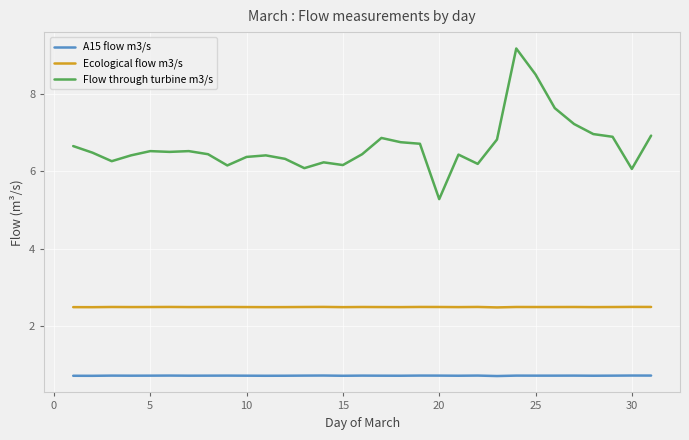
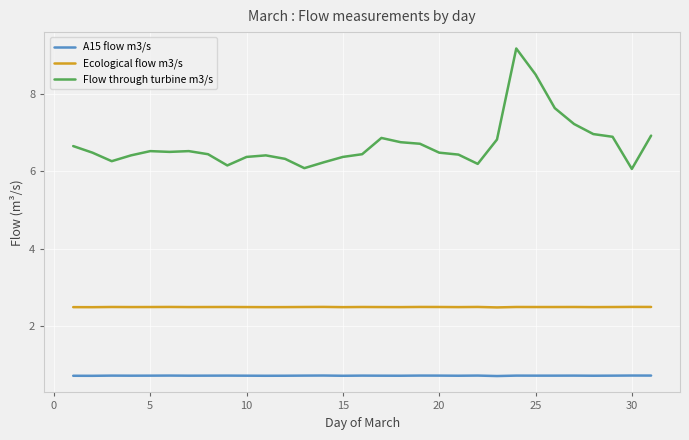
  {
    "A15 flow m3/s": {
      "5": 0.7,
      "10": 0.7,
      "15": 0.7,
      "20": 0.7,
      "25": 0.7,
      "30": 0.7
    },
    "Ecological flow m3/s": {
      "5": 2.5,
      "10": 2.5,
      "15": 2.5,
      "20": 2.5,
      "25": 2.5,
      "30": 2.5
    },
    "Flow through turbine m3/s": {
      "5": 6.5,
      "10": 6.4,
-     "15": 6.2,
-     "20": 5.3,
+     "15": 6.4,
+     "20": 6.5,
      "25": 8.5,
      "30": 6.1
    }
  }
